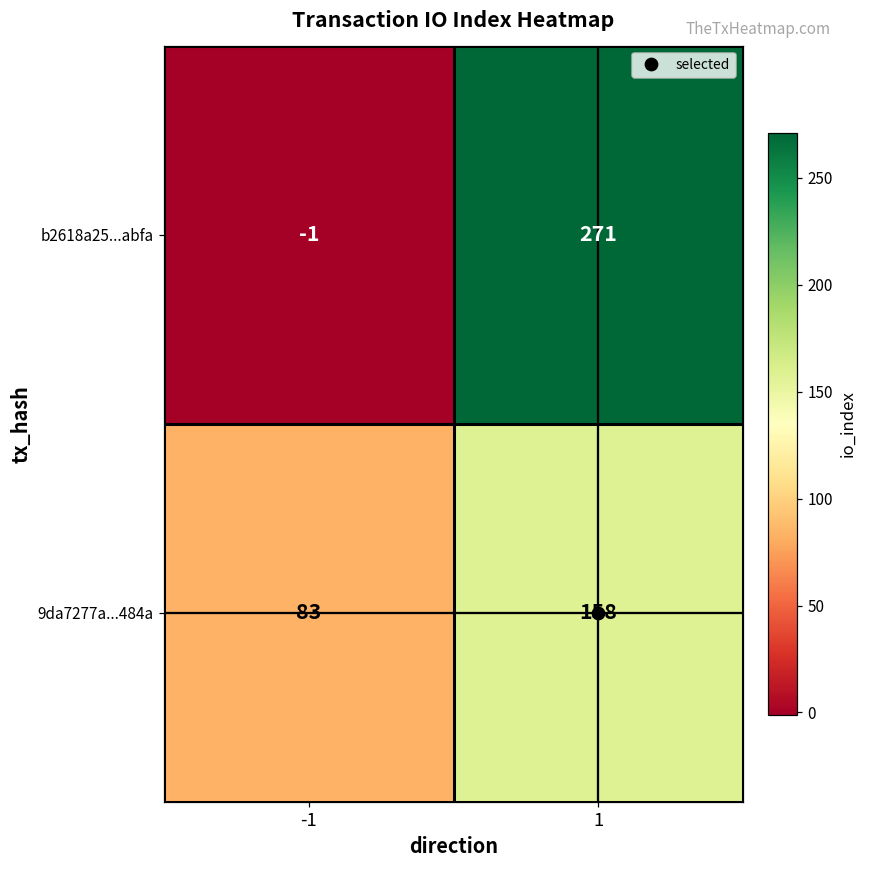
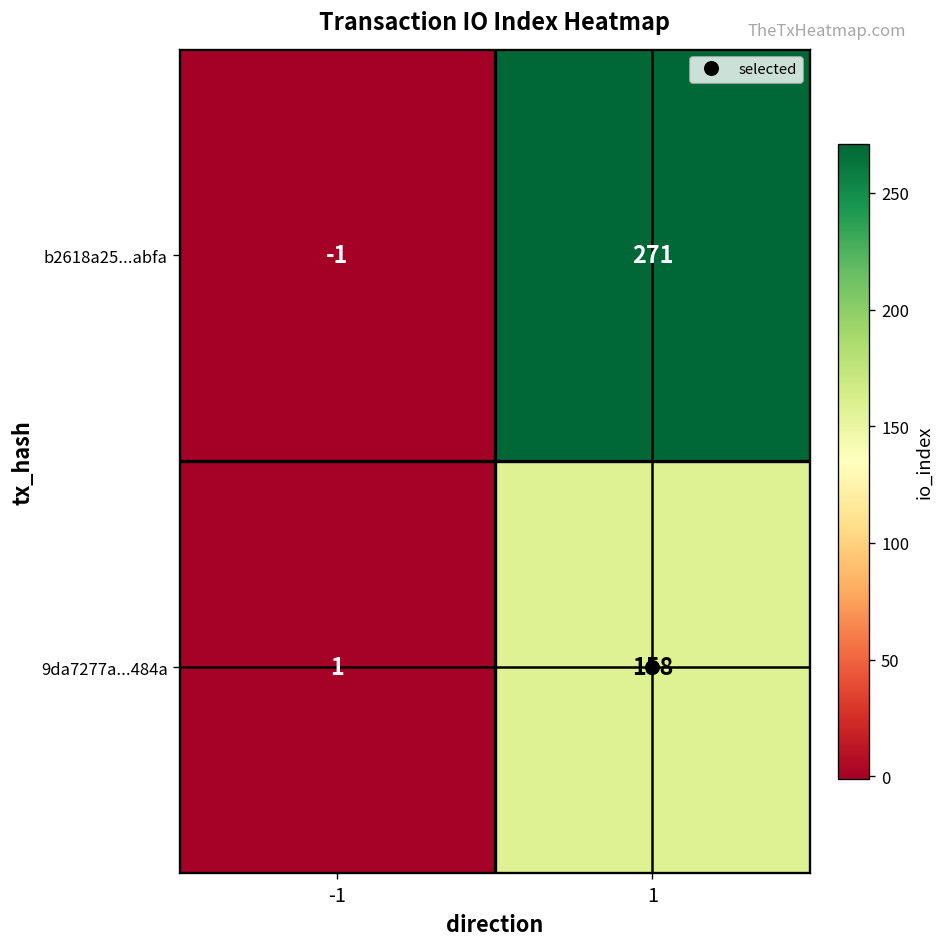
  {
    "b2618a25...abfa": {
      "-1": -1,
      "1": 271
    },
    "9da7277a...484a": {
-     "-1": 83
+     "-1": 1
    }
  }
